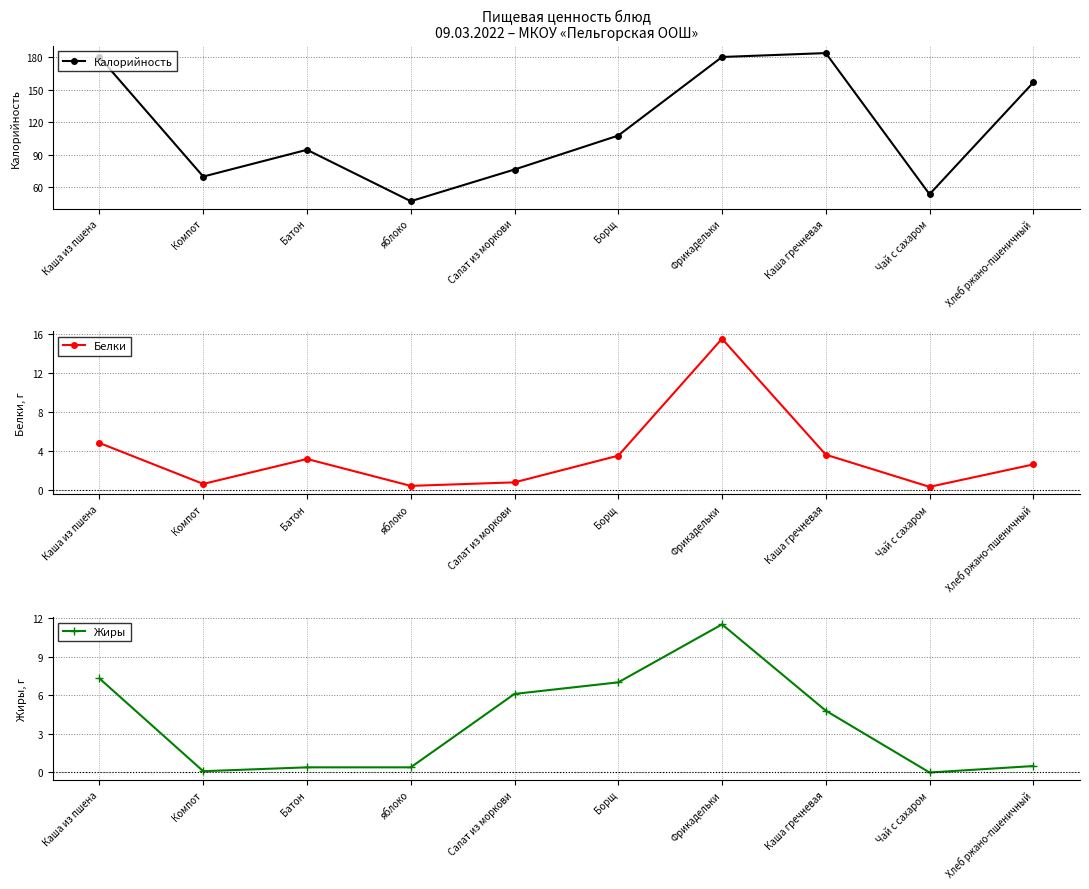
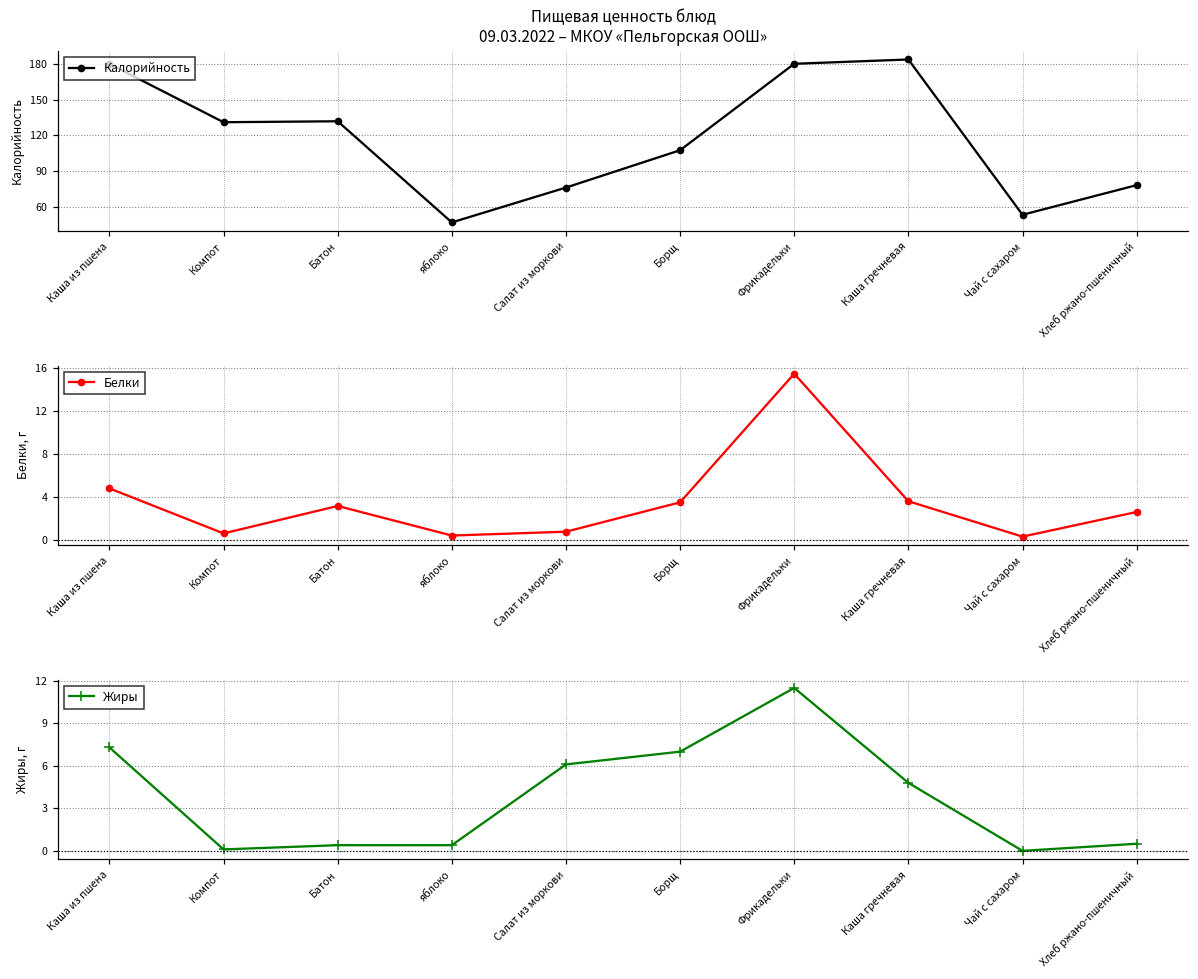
  {
    "Пищевая ценность блюд 09.03.2022 – МКОУ «Пельгорская ООШ»": {
-     "Компот": 70,
-     "Батон": 94,
+     "Компот": 131,
+     "Батон": 132,
      "яблоко": 47,
      "Салат из моркови": 76,
      "Борщ": 108,
      "Фрикадельки": 180,
      "Каша гречневая": 184,
      "Чай с сахаром": 53,
-     "Хлеб ржано-пшеничный": 156
+     "Хлеб ржано-пшеничный": 78
    }
  }
